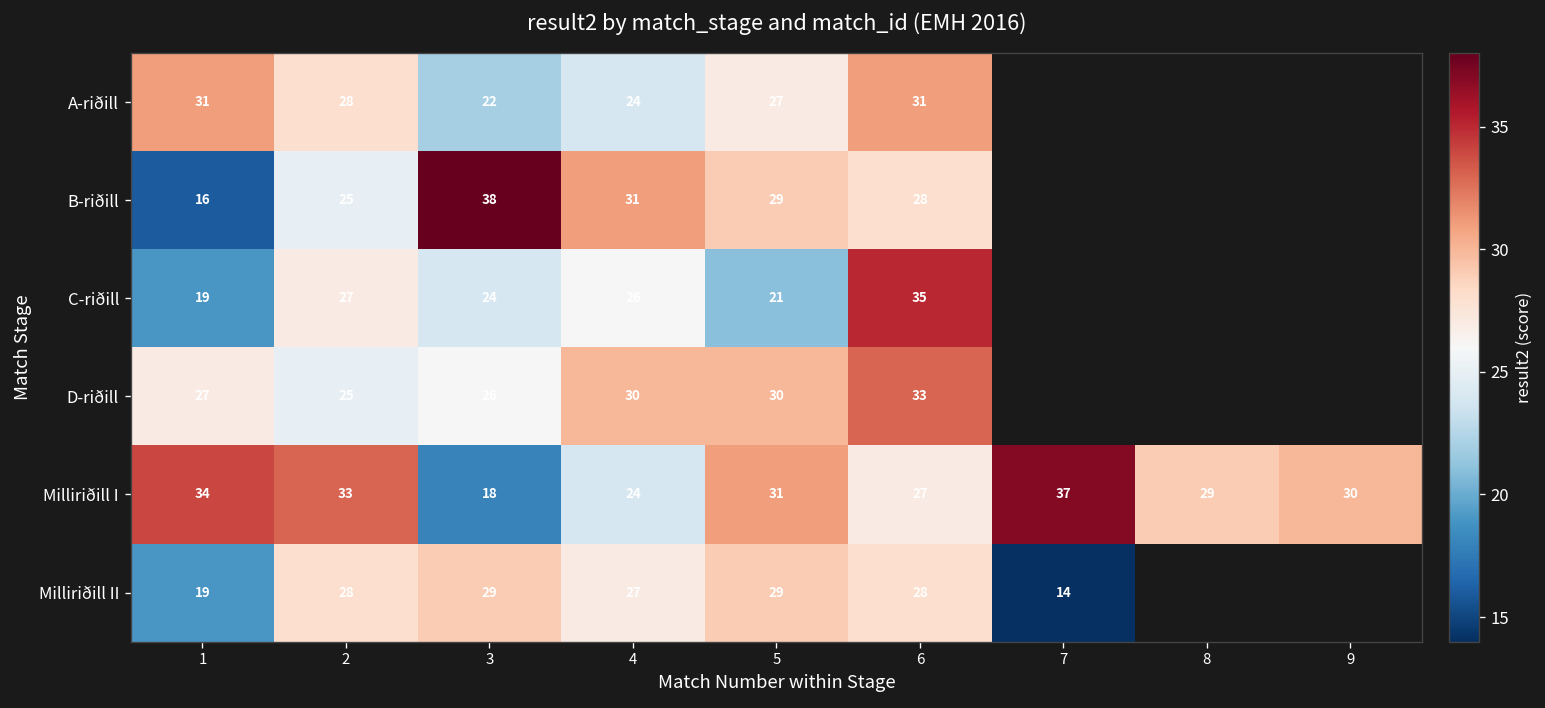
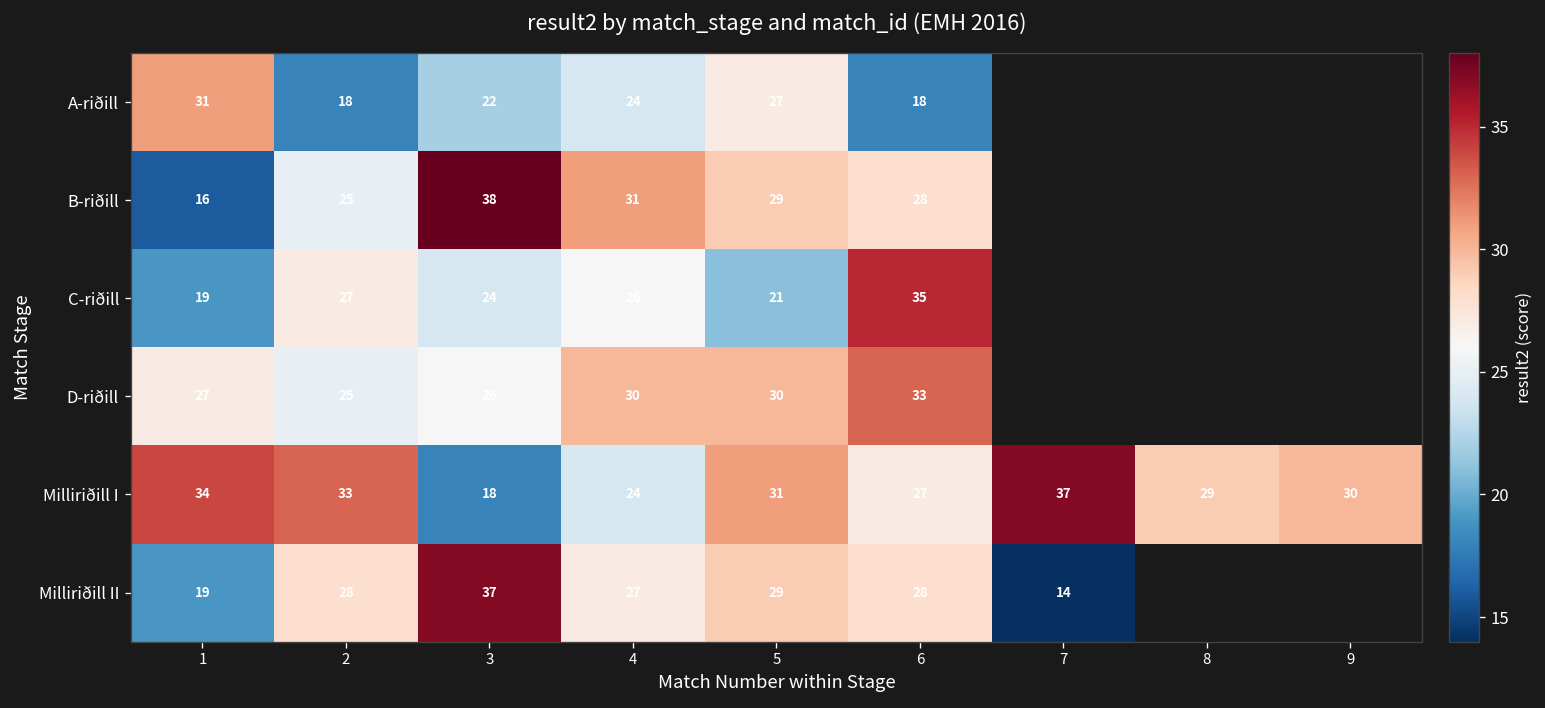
  {
    "A-riðill": {
      "1": 31,
-     "2": 28,
+     "2": 18,
      "3": 22,
-     "6": 31
+     "6": 18
    },
    "B-riðill": {
      "1": 16,
      "3": 38,
      "4": 31,
      "5": 29,
      "6": 28
    },
    "C-riðill": {
      "1": 19,
      "5": 21,
      "6": 35
    },
    "D-riðill": {
      "4": 30,
      "5": 30,
      "6": 33
    },
    "Milliriðill I": {
      "1": 34,
      "2": 33,
      "3": 18,
      "5": 31,
      "7": 37,
      "8": 29,
      "9": 30
    },
    "Milliriðill II": {
      "1": 19,
      "2": 28,
-     "3": 29,
+     "3": 37,
      "5": 29,
      "6": 28,
      "7": 14
    }
  }
